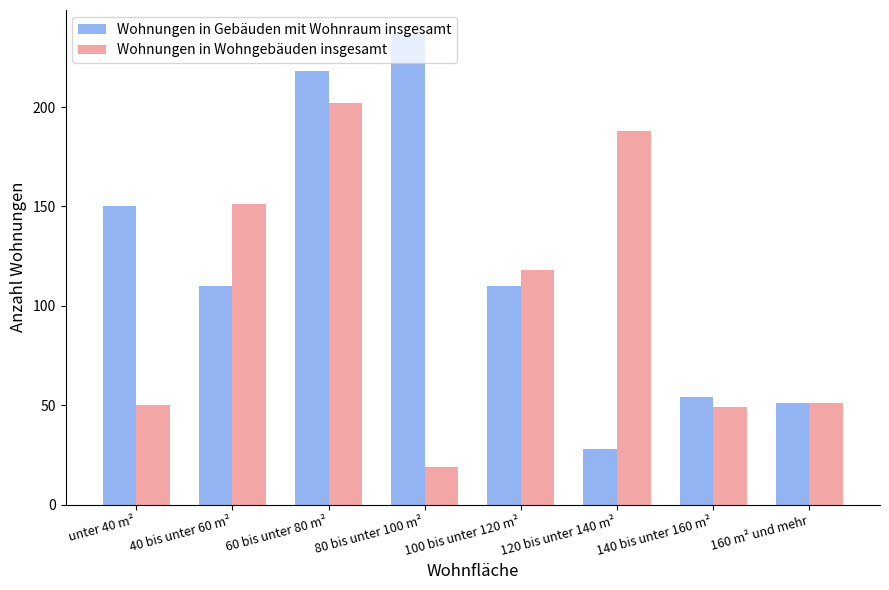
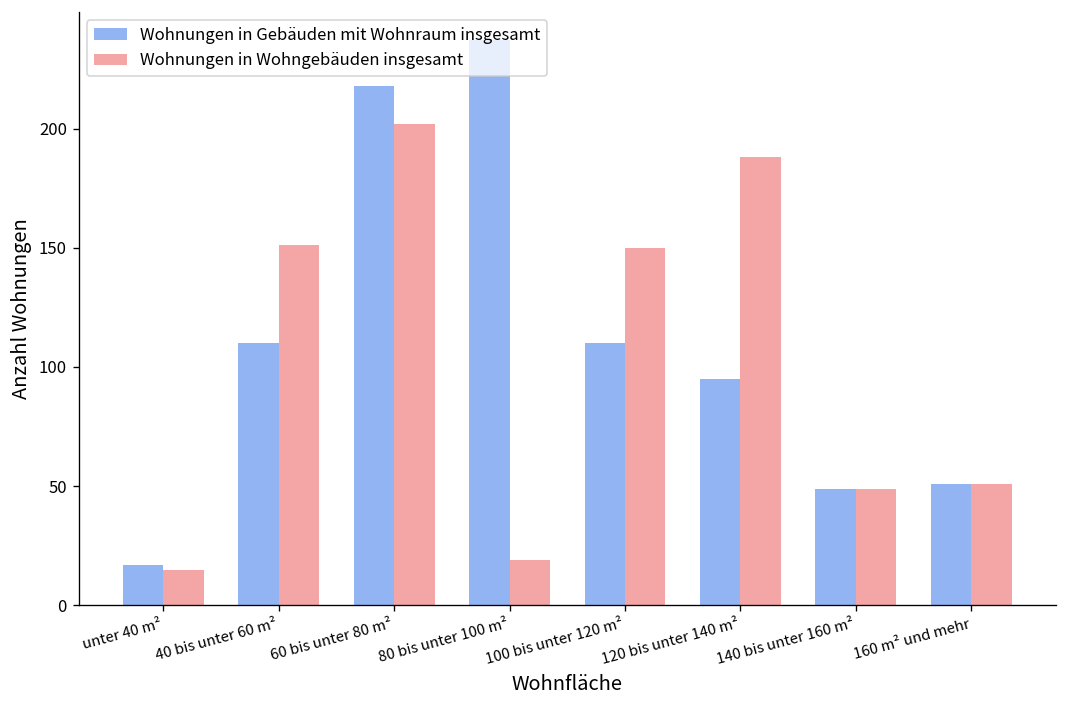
  {
    "Wohnungen in Gebäuden mit Wohnraum insgesamt": {
-     "unter 40 m²": 150,
+     "unter 40 m²": 17,
      "40 bis unter 60 m²": 110,
      "60 bis unter 80 m²": 218,
      "100 bis unter 120 m²": 110,
-     "120 bis unter 140 m²": 28,
-     "140 bis unter 160 m²": 54,
+     "120 bis unter 140 m²": 95,
+     "140 bis unter 160 m²": 49,
      "160 m² und mehr": 51
    },
    "Wohnungen in Wohngebäuden insgesamt": {
-     "unter 40 m²": 50,
+     "unter 40 m²": 15,
      "40 bis unter 60 m²": 151,
      "60 bis unter 80 m²": 202,
      "80 bis unter 100 m²": 19,
-     "100 bis unter 120 m²": 118,
+     "100 bis unter 120 m²": 150,
      "120 bis unter 140 m²": 188,
      "140 bis unter 160 m²": 49,
      "160 m² und mehr": 51
    }
  }
